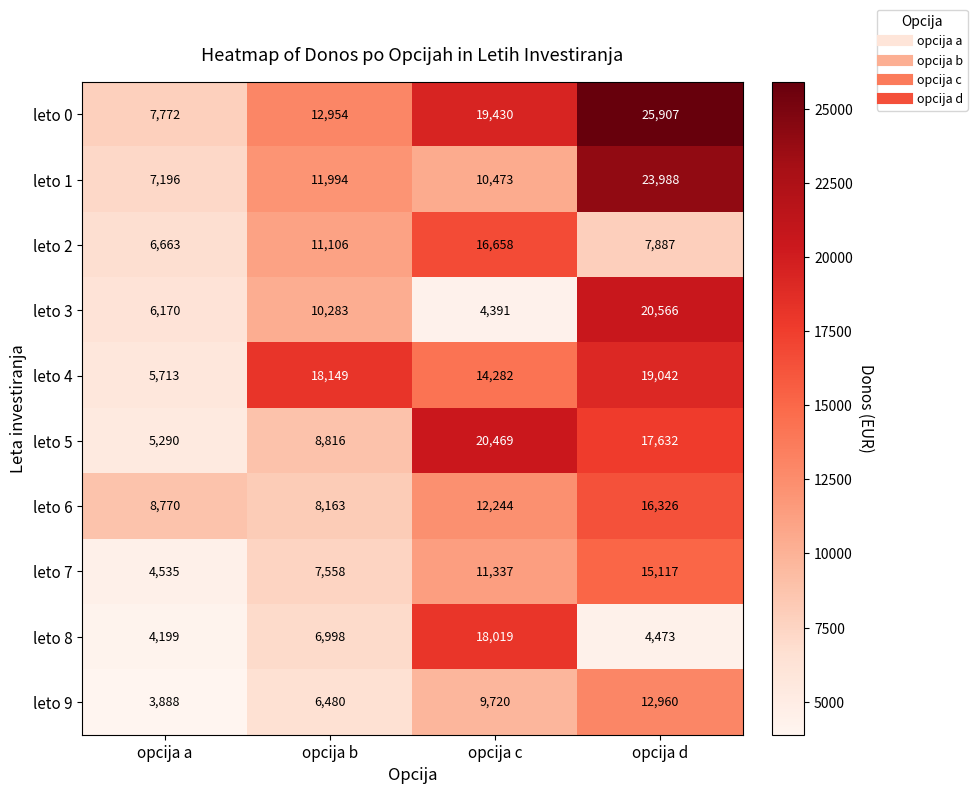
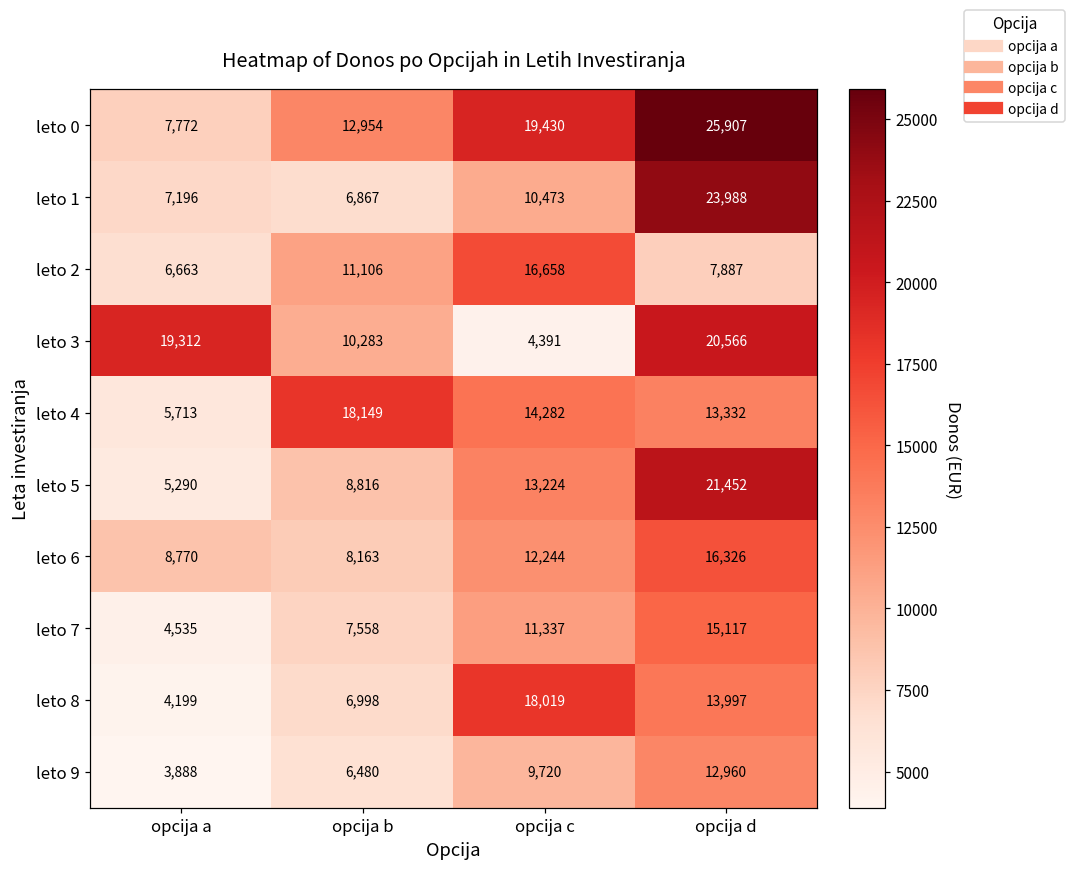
  {
    "leto 0": {
      "opcija a": "7,772",
      "opcija b": "12,954",
      "opcija c": "19,430",
      "opcija d": "25,907"
    },
    "leto 1": {
      "opcija a": "7,196",
-     "opcija b": "11,994",
+     "opcija b": "6,867",
      "opcija c": "10,473",
      "opcija d": "23,988"
    },
    "leto 2": {
      "opcija a": "6,663",
      "opcija b": "11,106",
      "opcija c": "16,658",
      "opcija d": "7,887"
    },
    "leto 3": {
-     "opcija a": "6,170",
+     "opcija a": "19,312",
      "opcija b": "10,283",
      "opcija c": "4,391",
      "opcija d": "20,566"
    },
    "leto 4": {
      "opcija a": "5,713",
      "opcija b": "18,149",
      "opcija c": "14,282",
-     "opcija d": "19,042"
+     "opcija d": "13,332"
    },
    "leto 5": {
      "opcija a": "5,290",
      "opcija b": "8,816",
-     "opcija c": "20,469",
-     "opcija d": "17,632"
+     "opcija c": "13,224",
+     "opcija d": "21,452"
    },
    "leto 6": {
      "opcija a": "8,770",
      "opcija b": "8,163",
      "opcija c": "12,244",
      "opcija d": "16,326"
    },
    "leto 7": {
      "opcija a": "4,535",
      "opcija b": "7,558",
      "opcija c": "11,337",
      "opcija d": "15,117"
    },
    "leto 8": {
      "opcija a": "4,199",
      "opcija b": "6,998",
      "opcija c": "18,019",
-     "opcija d": "4,473"
+     "opcija d": "13,997"
    },
    "leto 9": {
      "opcija a": "3,888",
      "opcija b": "6,480",
      "opcija c": "9,720",
      "opcija d": "12,960"
    }
  }
